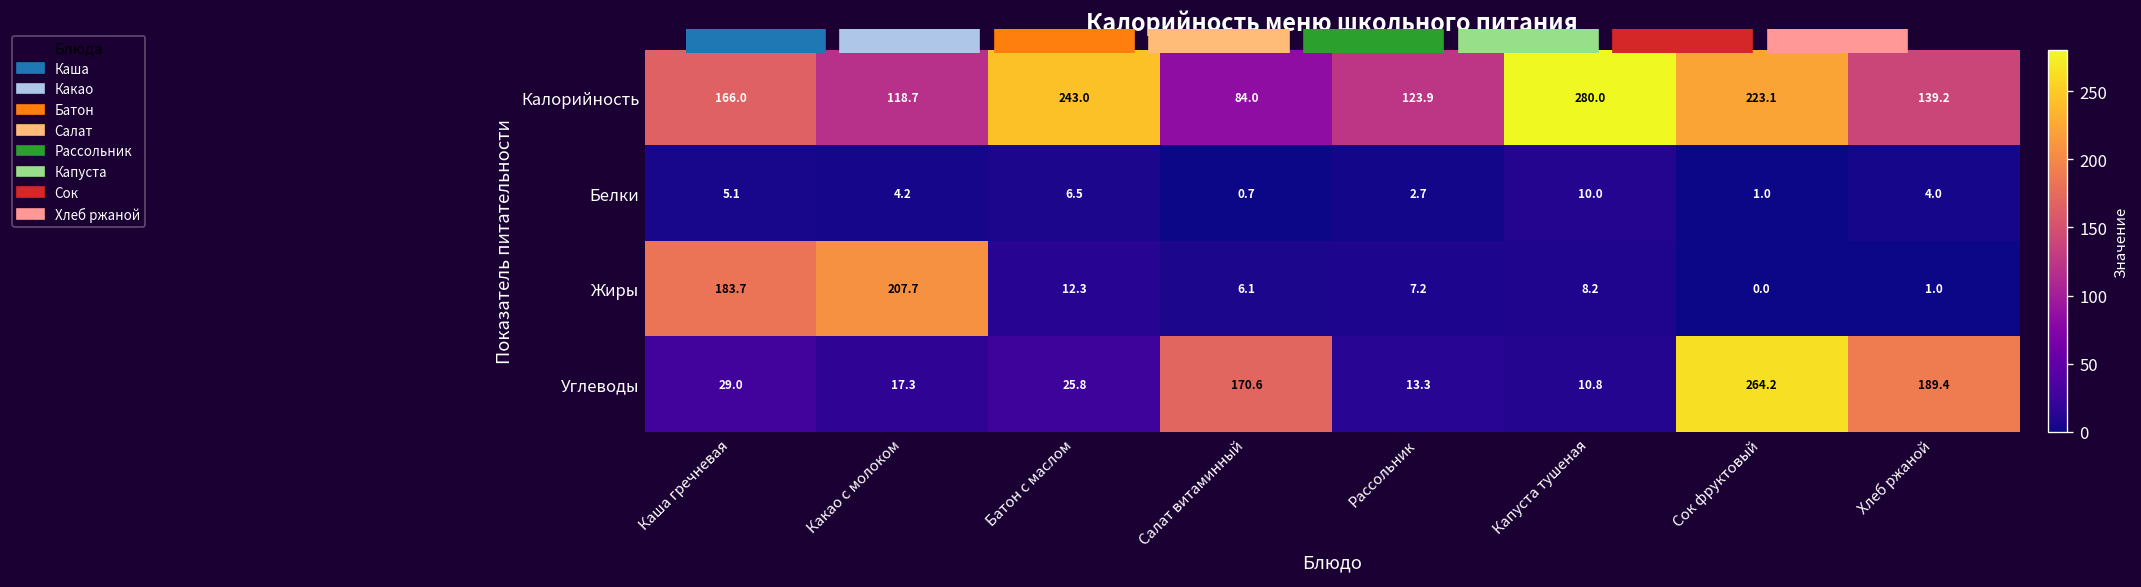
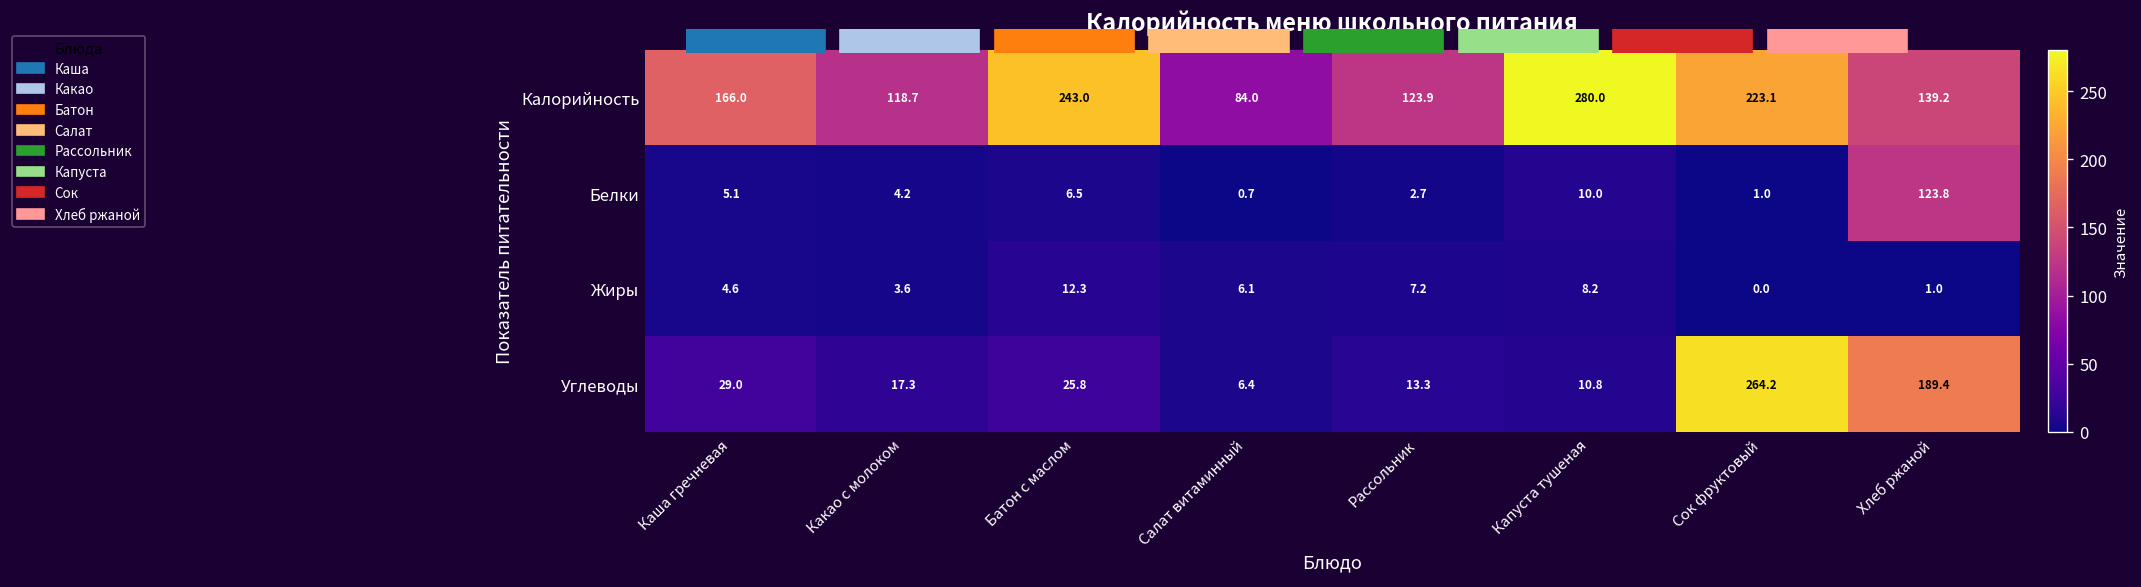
  {
    "Калорийность": {
      "Каша гречневая": 166.0,
      "Какао с молоком": 118.7,
      "Батон с маслом": 243.0,
      "Салат витаминный": 84.0,
      "Рассольник": 123.9,
      "Капуста тушеная": 280.0,
      "Сок фруктовый": 223.1,
      "Хлеб ржаной": 139.2
    },
    "Белки": {
      "Каша гречневая": 5.1,
      "Какао с молоком": 4.2,
      "Батон с маслом": 6.5,
      "Салат витаминный": 0.7,
      "Рассольник": 2.7,
      "Капуста тушеная": 10.0,
      "Сок фруктовый": 1.0,
-     "Хлеб ржаной": 4.0
+     "Хлеб ржаной": 123.8
    },
    "Жиры": {
-     "Каша гречневая": 183.7,
-     "Какао с молоком": 207.7,
+     "Каша гречневая": 4.6,
+     "Какао с молоком": 3.6,
      "Батон с маслом": 12.3,
      "Салат витаминный": 6.1,
      "Рассольник": 7.2,
      "Капуста тушеная": 8.2,
      "Сок фруктовый": 0.0,
      "Хлеб ржаной": 1.0
    },
    "Углеводы": {
      "Каша гречневая": 29.0,
      "Какао с молоком": 17.3,
      "Батон с маслом": 25.8,
-     "Салат витаминный": 170.6,
+     "Салат витаминный": 6.4,
      "Рассольник": 13.3,
      "Капуста тушеная": 10.8,
      "Сок фруктовый": 264.2,
      "Хлеб ржаной": 189.4
    }
  }
